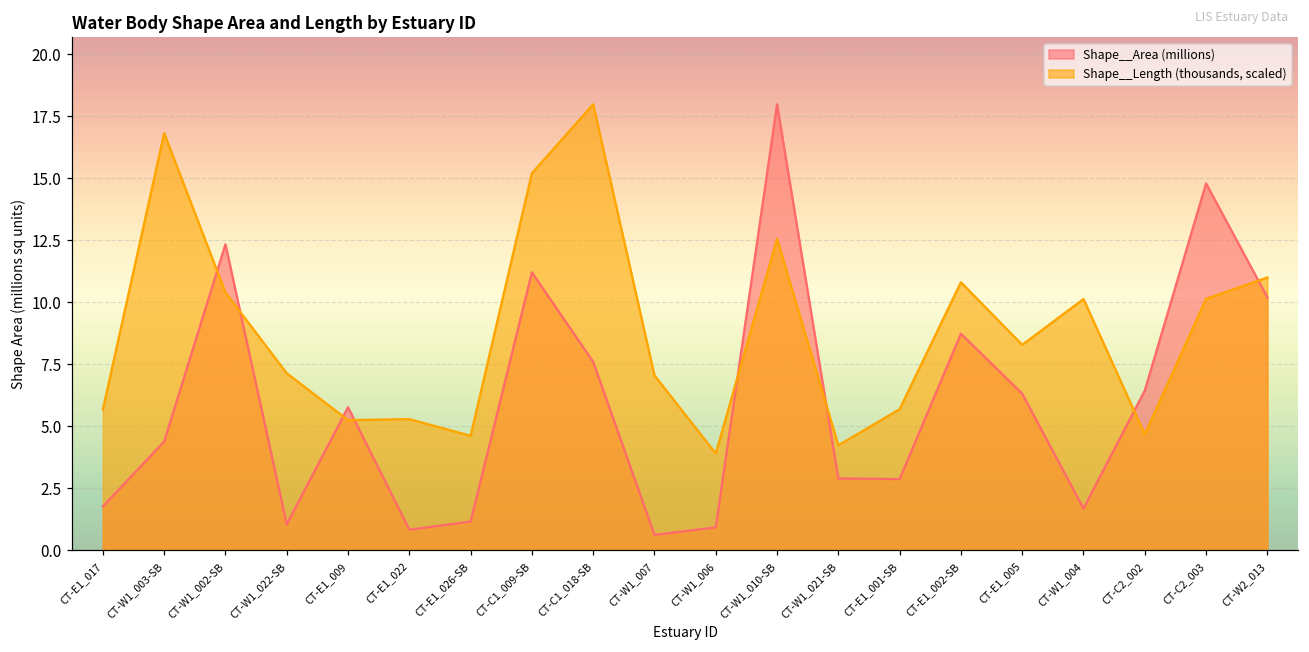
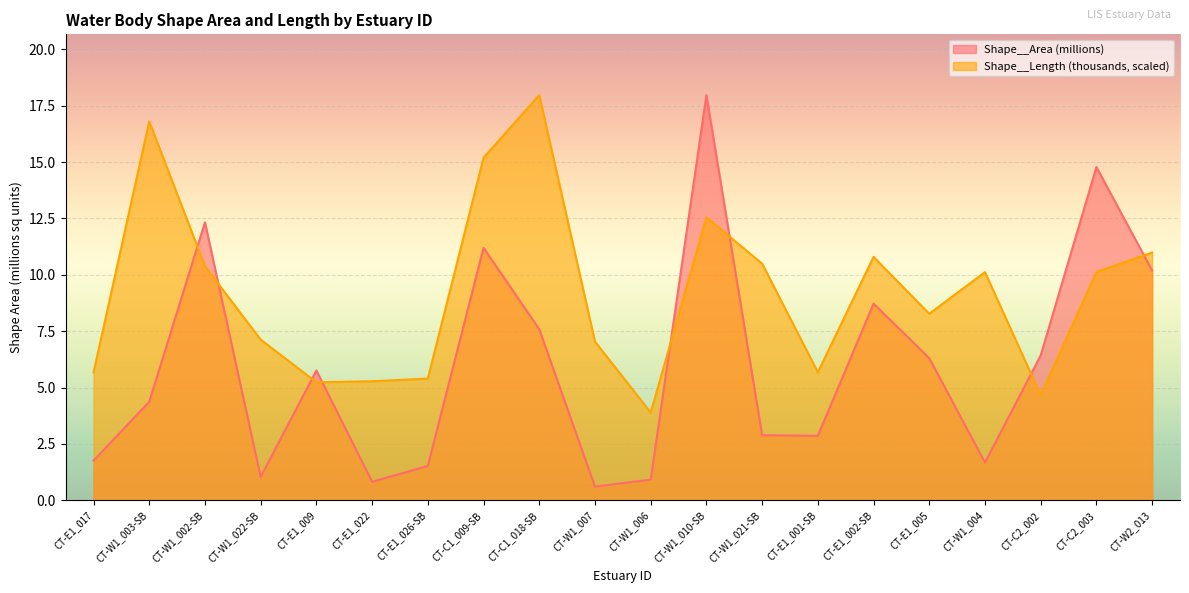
  {
    "Shape__Area (millions)": {
      "CT-E1_017": 1.8,
      "CT-W1_003-SB": 4.4,
      "CT-W1_002-SB": 12.3,
      "CT-W1_022-SB": 1.0,
      "CT-E1_009": 5.8,
      "CT-E1_022": 0.8,
-     "CT-E1_026-SB": 1.1,
+     "CT-E1_026-SB": 1.5,
      "CT-C1_009-SB": 11.2,
      "CT-C1_018-SB": 7.6,
      "CT-W1_007": 0.6,
      "CT-W1_006": 0.9,
      "CT-W1_010-SB": 18.0,
      "CT-W1_021-SB": 2.9,
      "CT-E1_001-SB": 2.9,
      "CT-E1_002-SB": 8.7,
      "CT-E1_005": 6.3,
      "CT-W1_004": 1.7,
      "CT-C2_002": 6.4,
      "CT-C2_003": 14.8,
      "CT-W2_013": 10.2
    },
    "Shape__Length (thousands, scaled)": {
      "CT-E1_017": 5.7,
      "CT-W1_003-SB": 16.8,
      "CT-W1_002-SB": 10.4,
      "CT-W1_022-SB": 7.1,
      "CT-E1_009": 5.2,
      "CT-E1_022": 5.3,
-     "CT-E1_026-SB": 4.6,
+     "CT-E1_026-SB": 5.4,
      "CT-C1_009-SB": 15.2,
      "CT-C1_018-SB": 18.0,
      "CT-W1_007": 7.0,
      "CT-W1_006": 3.9,
      "CT-W1_010-SB": 12.5,
-     "CT-W1_021-SB": 4.2,
+     "CT-W1_021-SB": 10.5,
      "CT-E1_001-SB": 5.7,
      "CT-E1_002-SB": 10.8,
      "CT-E1_005": 8.3,
      "CT-W1_004": 10.1,
      "CT-C2_002": 4.7,
      "CT-C2_003": 10.1,
      "CT-W2_013": 11.0
    }
  }
